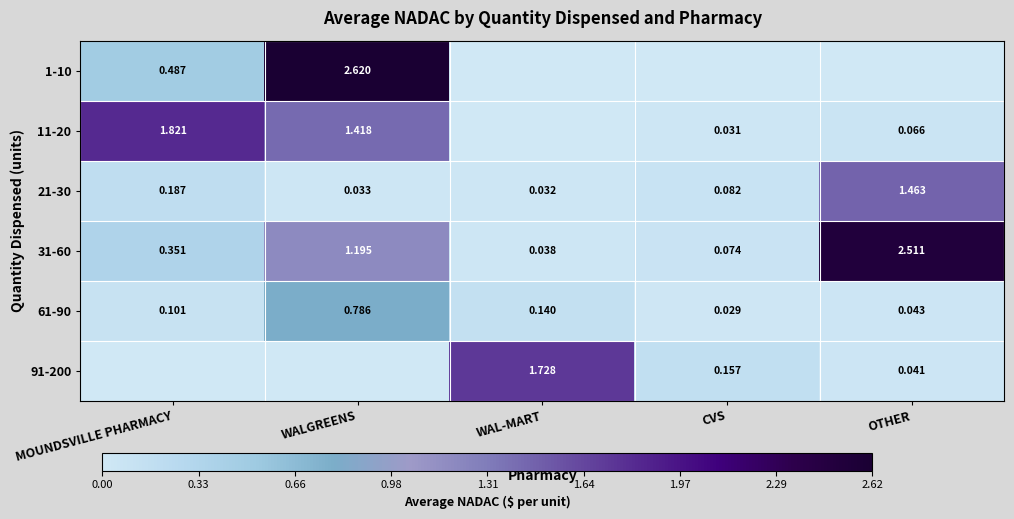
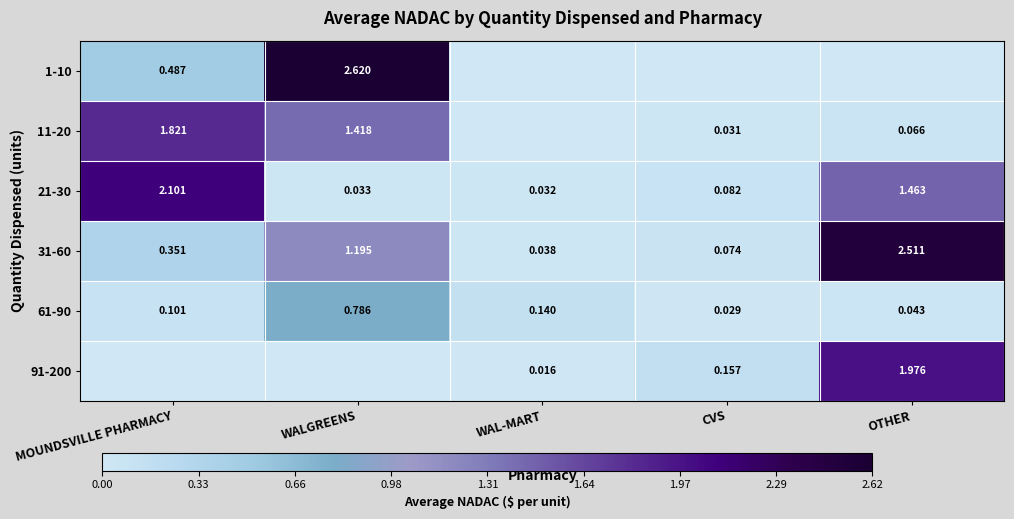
  {
    "1-10": {
      "MOUNDSVILLE PHARMACY": 0.487,
      "WALGREENS": 2.620
    },
    "11-20": {
      "MOUNDSVILLE PHARMACY": 1.821,
      "WALGREENS": 1.418,
      "CVS": 0.031,
      "OTHER": 0.066
    },
    "21-30": {
-     "MOUNDSVILLE PHARMACY": 0.187,
+     "MOUNDSVILLE PHARMACY": 2.101,
      "WALGREENS": 0.033,
      "WAL-MART": 0.032,
      "CVS": 0.082,
      "OTHER": 1.463
    },
    "31-60": {
      "MOUNDSVILLE PHARMACY": 0.351,
      "WALGREENS": 1.195,
      "WAL-MART": 0.038,
      "CVS": 0.074,
      "OTHER": 2.511
    },
    "61-90": {
      "MOUNDSVILLE PHARMACY": 0.101,
      "WALGREENS": 0.786,
      "WAL-MART": 0.140,
      "CVS": 0.029,
      "OTHER": 0.043
    },
    "91-200": {
-     "WAL-MART": 1.728,
+     "WAL-MART": 0.016,
      "CVS": 0.157,
-     "OTHER": 0.041
+     "OTHER": 1.976
    }
  }
